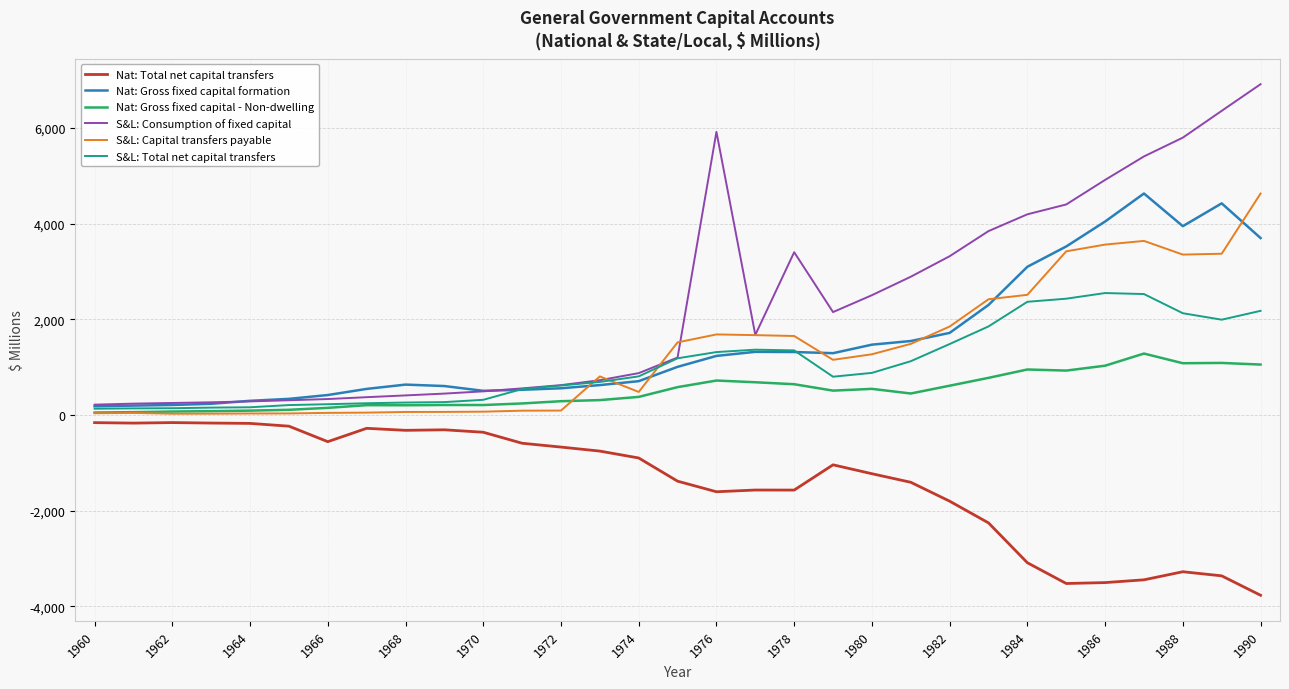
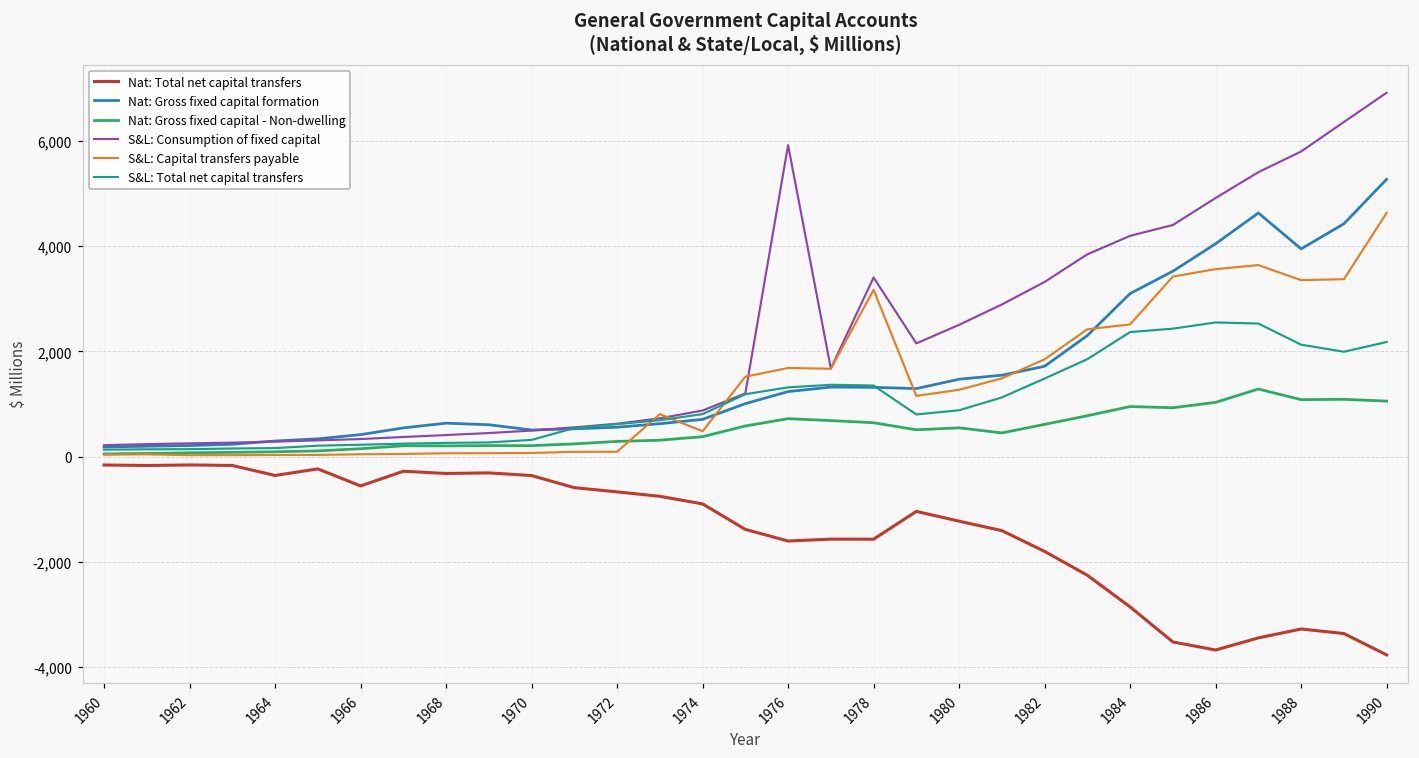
  {
    "Nat: Total net capital transfers": {
      "1960": "-200",
      "1962": "-200",
-     "1964": "-200",
+     "1964": "-400",
      "1966": "-600",
      "1968": "-300",
      "1970": "-400",
      "1972": "-700",
      "1974": "-900",
      "1976": "-1,600",
      "1978": "-1,600",
      "1980": "-1,200",
      "1982": "-1,800",
-     "1984": "-3,100",
-     "1986": "-3,500",
+     "1984": "-2,900",
+     "1986": "-3,700",
      "1988": "-3,300",
      "1990": "-3,800"
    },
    "Nat: Gross fixed capital formation": {
      "1966": "400",
      "1968": "600",
      "1972": "600",
      "1974": "700",
      "1976": "1,200",
      "1980": "1,500",
      "1982": "1,700",
      "1984": "3,100",
      "1986": "4,000",
      "1988": "4,000",
-     "1990": "3,700"
+     "1990": "5,300"
    },
    "S&L: Consumption of fixed capital": {
      "1966": "300",
      "1968": "400",
      "1974": "900",
      "1976": "5,900",
      "1978": "3,400",
      "1980": "2,500",
      "1982": "3,300",
      "1984": "4,200",
      "1986": "4,900",
      "1988": "5,800",
      "1990": "6,900"
    },
    "S&L: Capital transfers payable": {
      "1964": "0",
      "1966": "0",
      "1968": "100",
      "1970": "100",
      "1972": "100",
      "1974": "500",
      "1976": "1,700",
-     "1978": "1,700",
+     "1978": "3,200",
      "1980": "1,300",
      "1982": "1,900",
      "1984": "2,500",
      "1986": "3,600",
      "1988": "3,400",
      "1990": "4,600"
    }
  }
